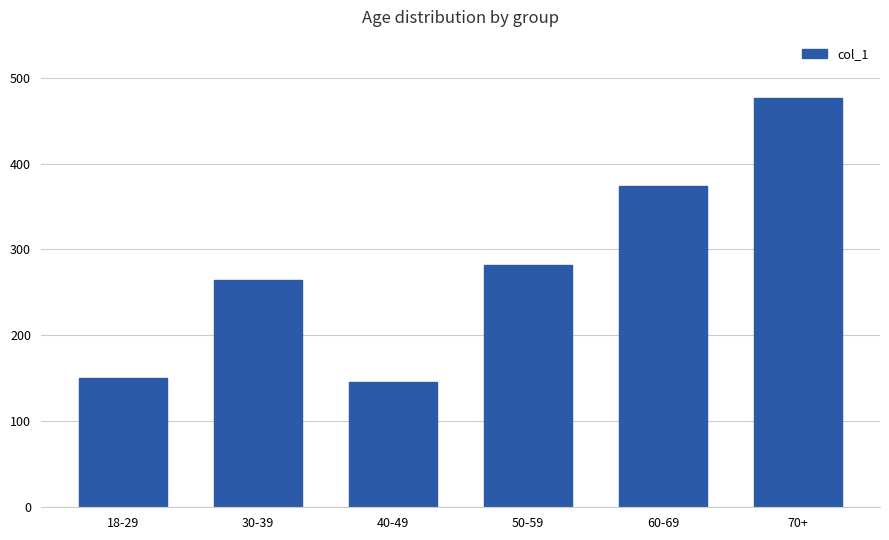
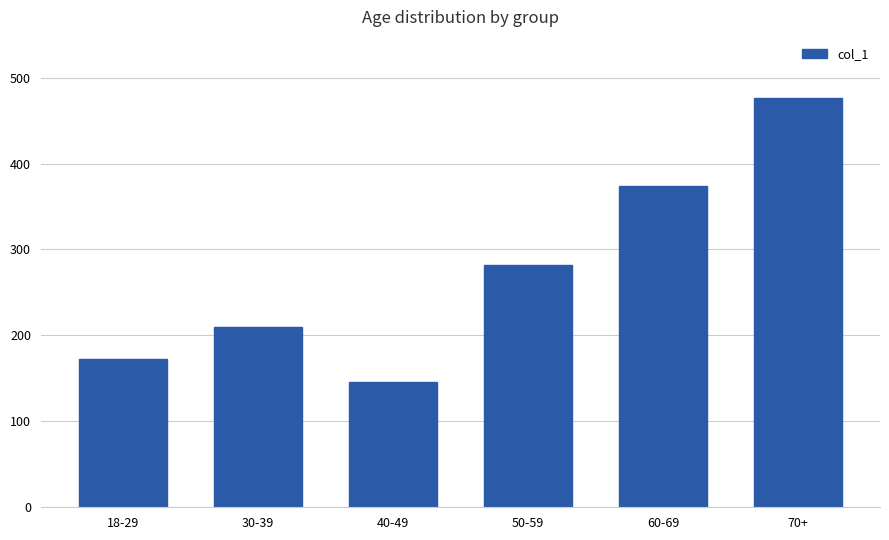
  {
-   "18-29": 150,
-   "30-39": 270,
+   "18-29": 170,
+   "30-39": 210,
    "40-49": 150,
    "50-59": 280,
    "60-69": 370,
    "70+": 480
  }
